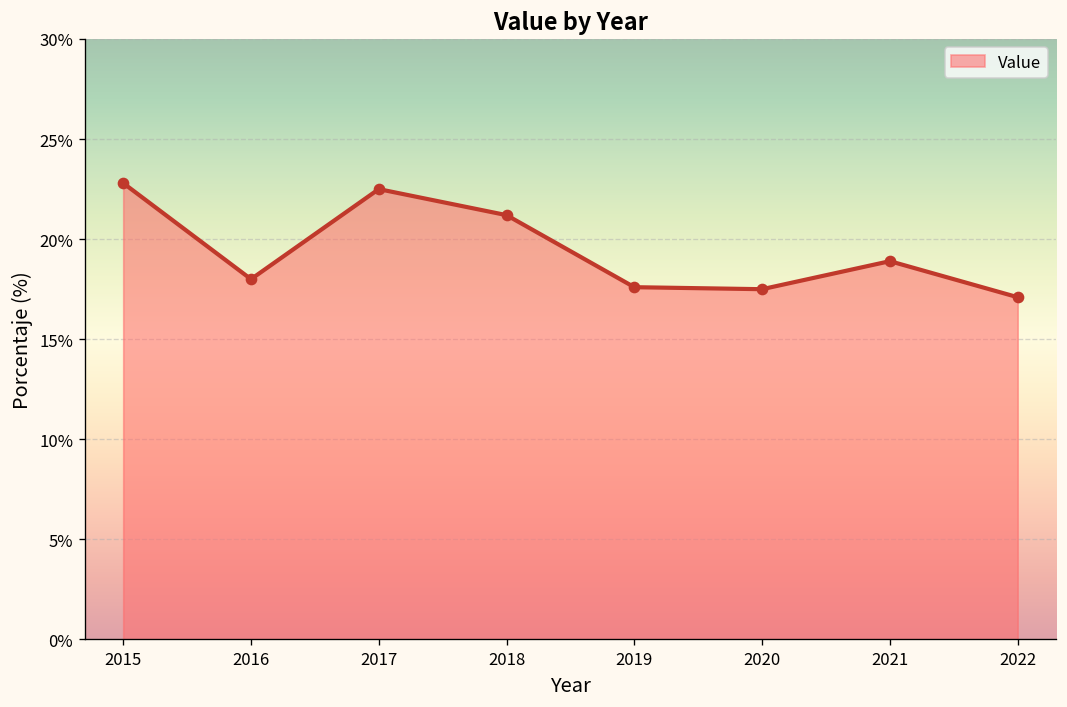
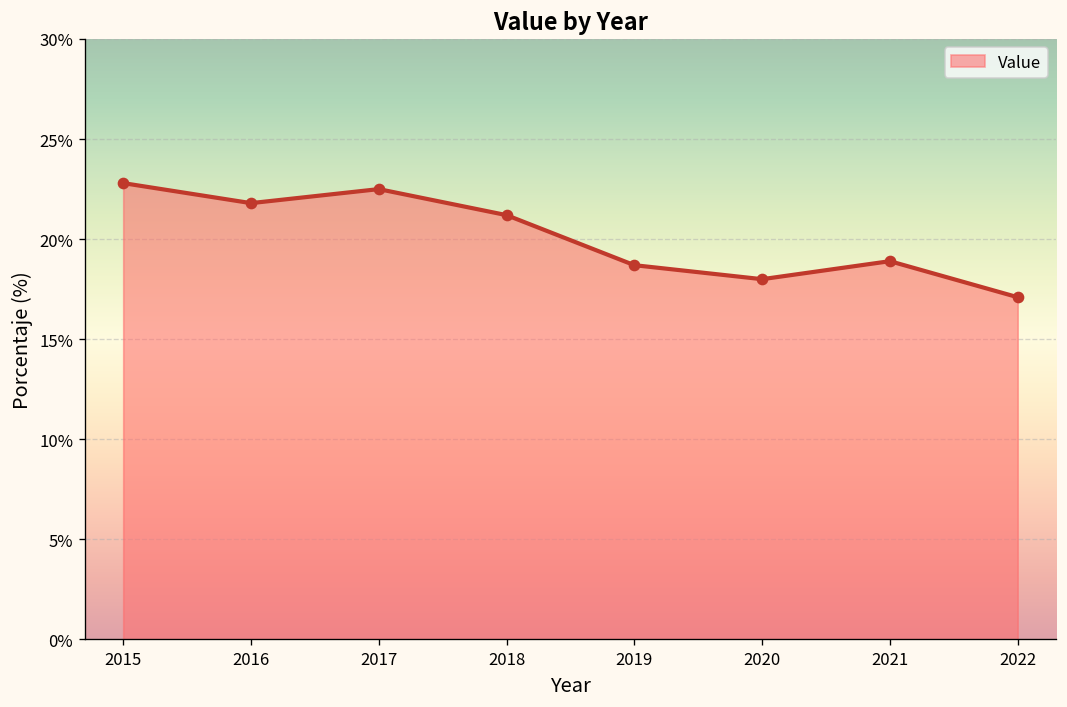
  {
    "2015": "22.8%",
-   "2016": "18.0%",
+   "2016": "21.8%",
    "2017": "22.5%",
    "2018": "21.2%",
-   "2019": "17.6%",
-   "2020": "17.5%",
+   "2019": "18.7%",
+   "2020": "18.0%",
    "2021": "18.9%",
    "2022": "17.1%"
  }
